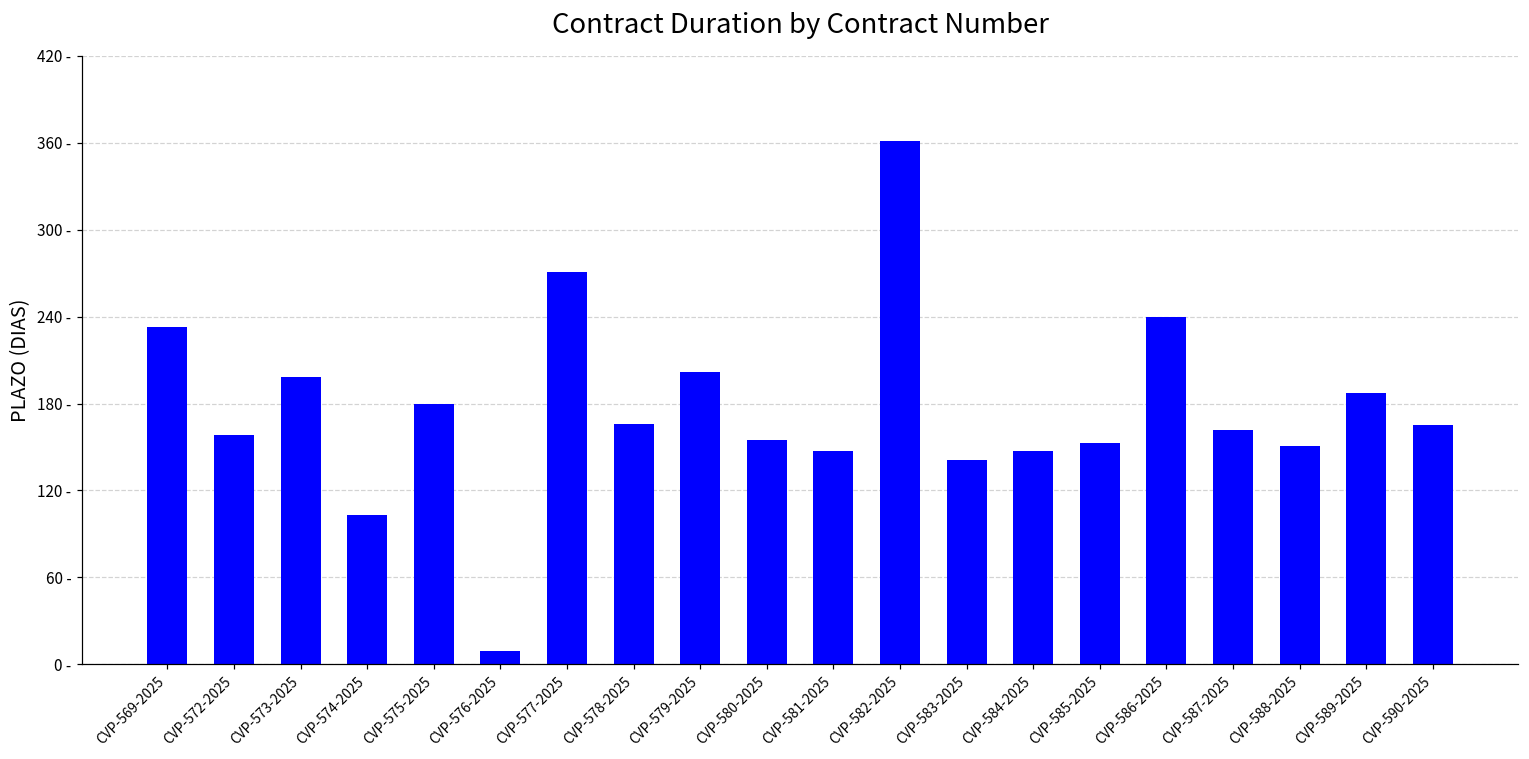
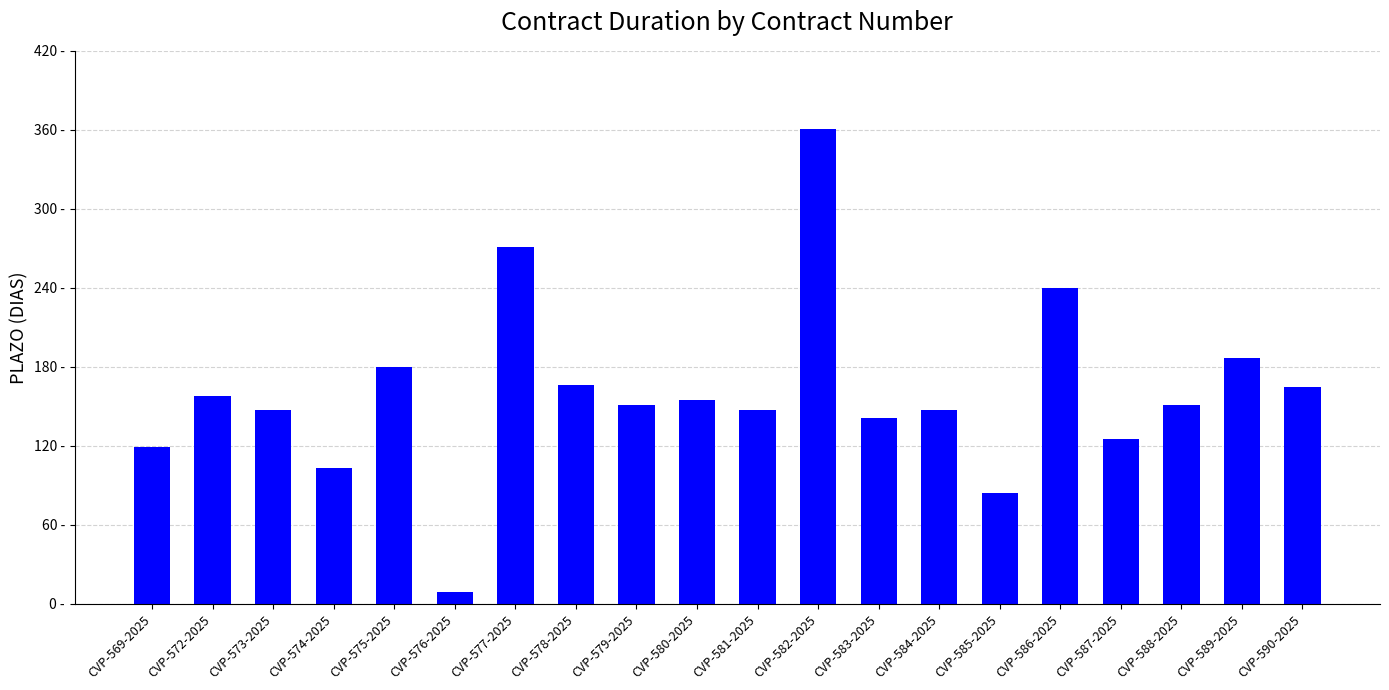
  {
-   "CVP-569-2025": "233 -",
+   "CVP-569-2025": "119 -",
    "CVP-572-2025": "158 -",
-   "CVP-573-2025": "198 -",
+   "CVP-573-2025": "147 -",
    "CVP-574-2025": "103 -",
    "CVP-575-2025": "180 -",
    "CVP-576-2025": "9 -",
    "CVP-577-2025": "271 -",
    "CVP-578-2025": "166 -",
-   "CVP-579-2025": "202 -",
+   "CVP-579-2025": "151 -",
    "CVP-580-2025": "155 -",
    "CVP-581-2025": "147 -",
    "CVP-582-2025": "361 -",
    "CVP-583-2025": "141 -",
    "CVP-584-2025": "147 -",
-   "CVP-585-2025": "153 -",
+   "CVP-585-2025": "84 -",
    "CVP-586-2025": "240 -",
-   "CVP-587-2025": "162 -",
+   "CVP-587-2025": "125 -",
    "CVP-588-2025": "151 -",
    "CVP-589-2025": "187 -",
    "CVP-590-2025": "165 -"
  }
